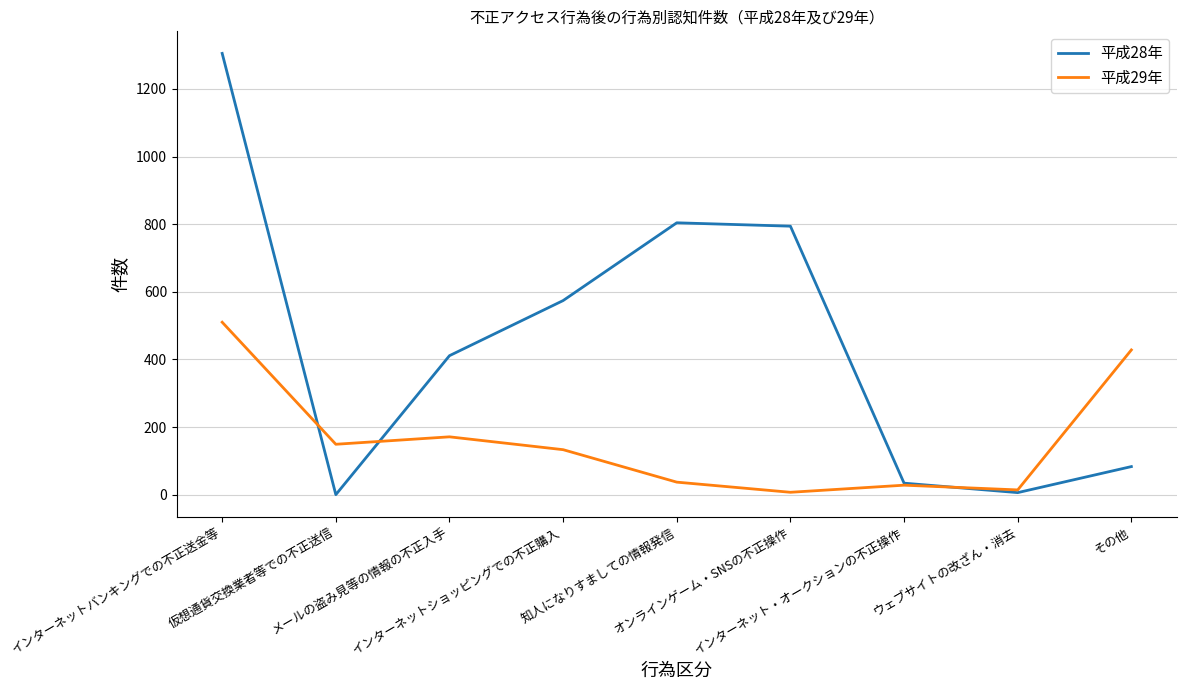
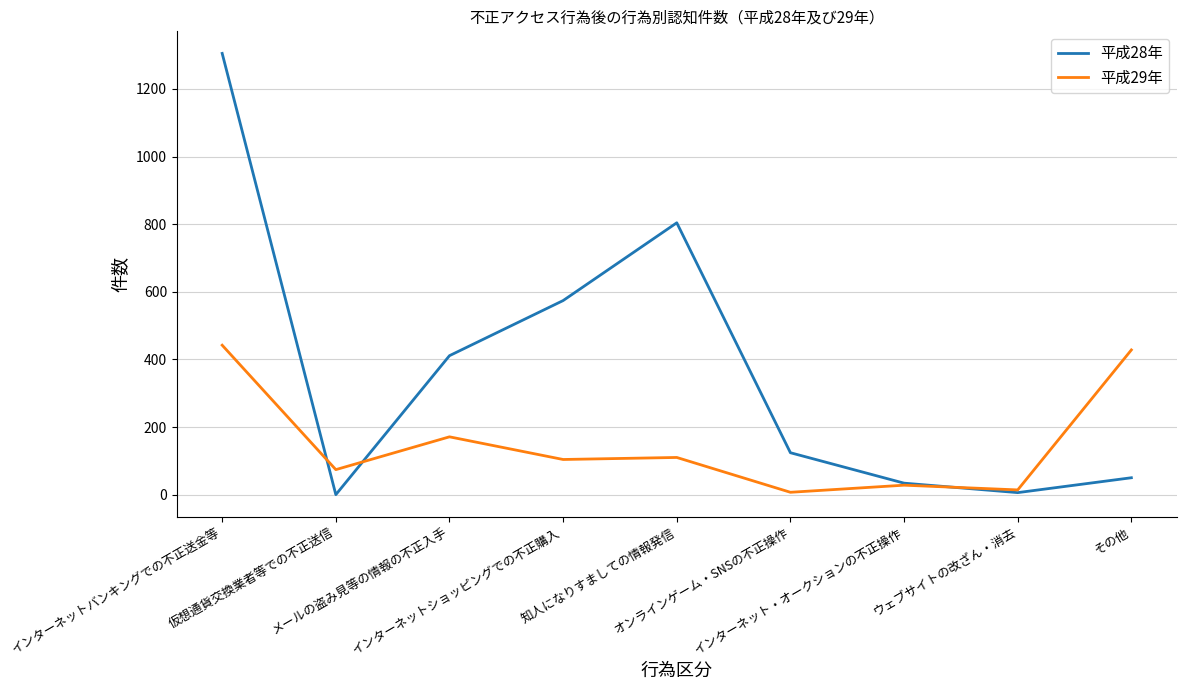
  {
    "平成28年": {
      "インターネットバンキングでの不正送金等": 1310,
      "仮想通貨交換業者等での不正送信": 0,
      "メールの盗み見等の情報の不正入手": 410,
      "インターネットショッピングでの不正購入": 570,
      "知人になりすましての情報発信": 800,
-     "オンラインゲーム・SNSの不正操作": 790,
+     "オンラインゲーム・SNSの不正操作": 120,
      "ウェブサイトの改ざん・消去": 10,
-     "その他": 80
+     "その他": 50
    },
    "平成29年": {
-     "インターネットバンキングでの不正送金等": 510,
-     "仮想通貨交換業者等での不正送信": 150,
+     "インターネットバンキングでの不正送金等": 440,
+     "仮想通貨交換業者等での不正送信": 70,
      "メールの盗み見等の情報の不正入手": 170,
-     "インターネットショッピングでの不正購入": 130,
-     "知人になりすましての情報発信": 40,
+     "インターネットショッピングでの不正購入": 100,
+     "知人になりすましての情報発信": 110,
      "オンラインゲーム・SNSの不正操作": 10,
      "ウェブサイトの改ざん・消去": 10,
      "その他": 430
    }
  }
